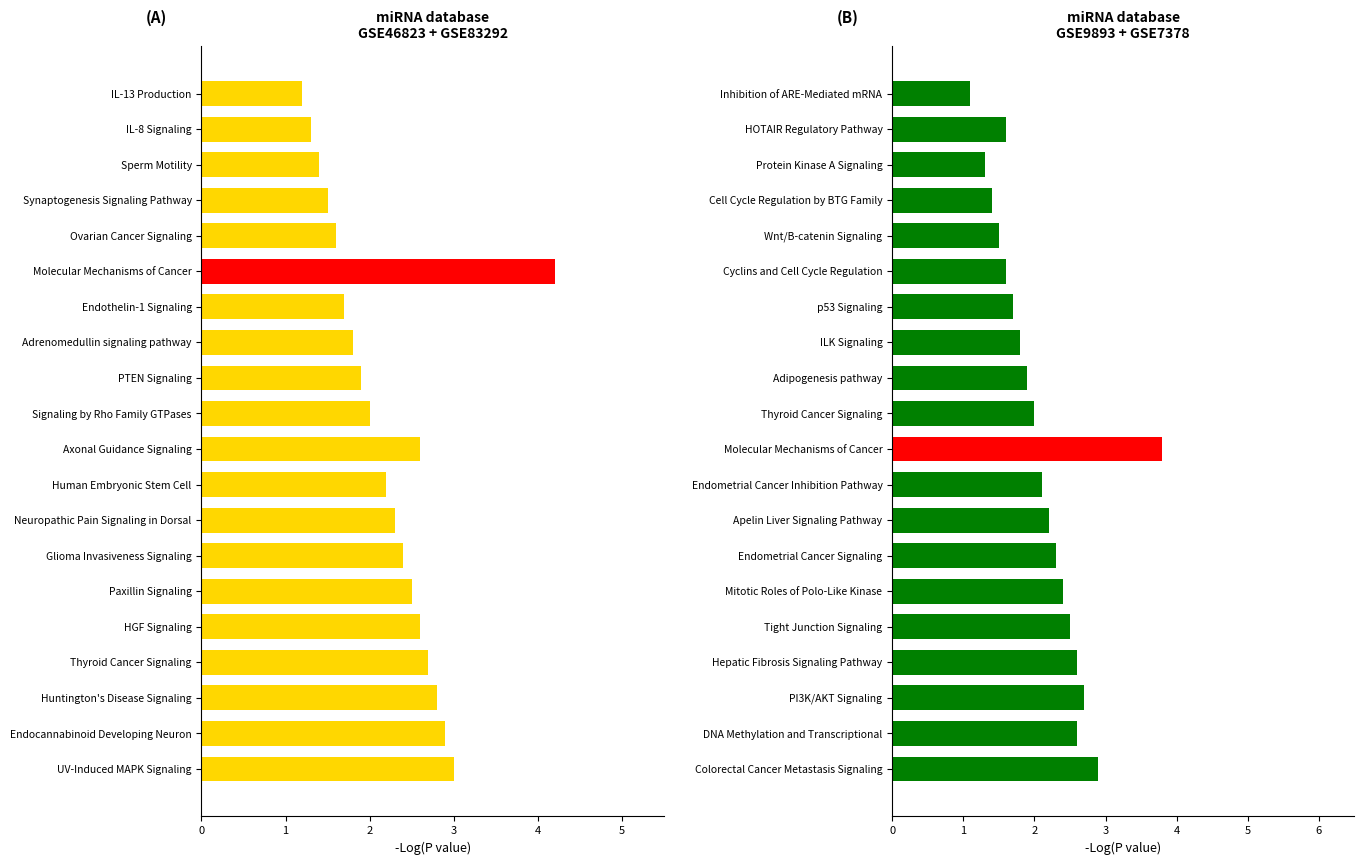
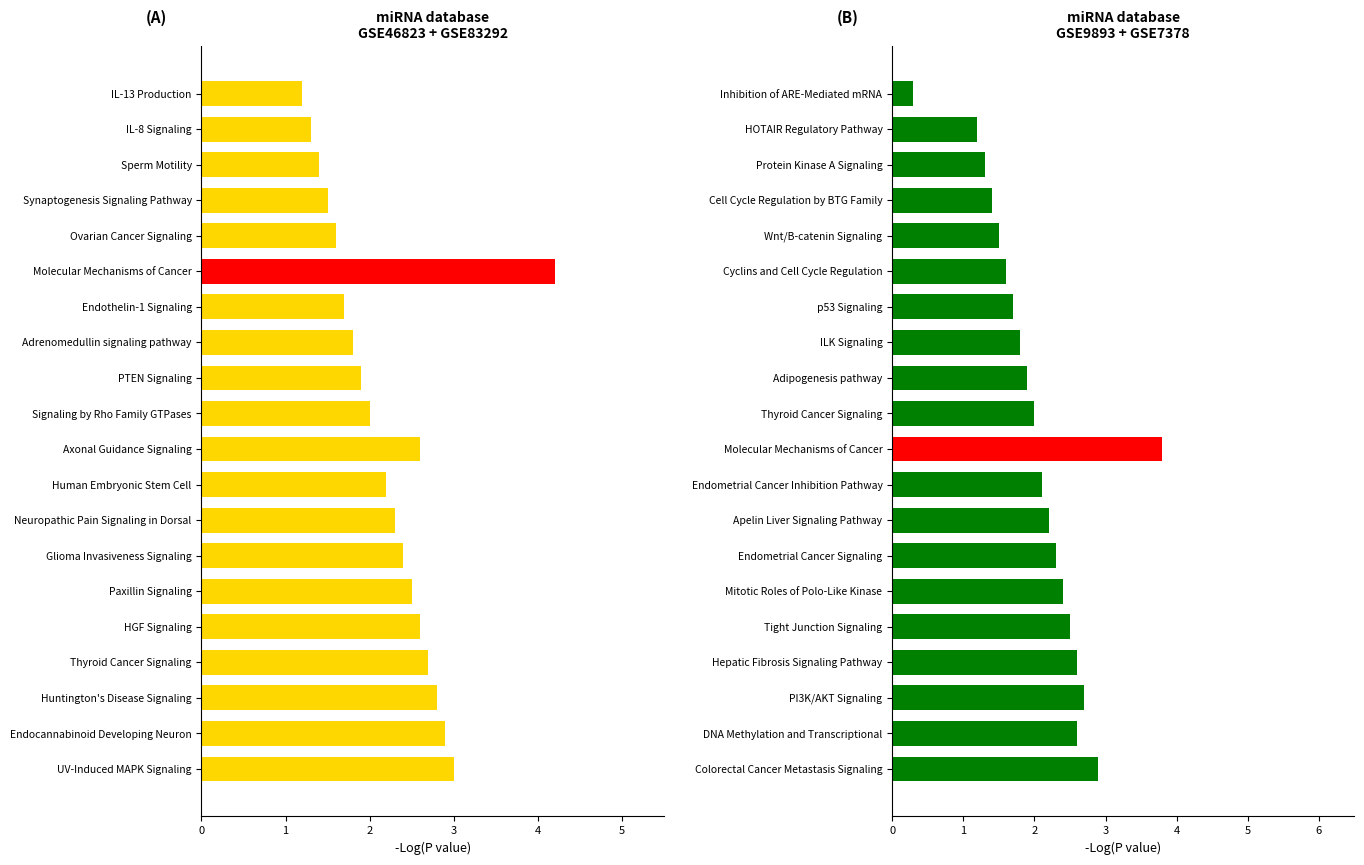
  {
    "miRNA database GSE46823 + GSE83292": {
      "IL-13 Production": 1.2,
      "IL-8 Signaling": 1.3,
      "Sperm Motility": 1.4,
      "Synaptogenesis Signaling Pathway": 1.5,
      "Ovarian Cancer Signaling": 1.6,
      "Molecular Mechanisms of Cancer": 4.2,
      "Endothelin-1 Signaling": 1.7,
      "Adrenomedullin signaling pathway": 1.8,
      "PTEN Signaling": 1.9,
      "Signaling by Rho Family GTPases": 2.0,
      "Axonal Guidance Signaling": 2.6,
      "Human Embryonic Stem Cell": 2.2,
      "Neuropathic Pain Signaling in Dorsal": 2.3,
      "Glioma Invasiveness Signaling": 2.4,
      "Paxillin Signaling": 2.5,
      "HGF Signaling": 2.6,
      "Thyroid Cancer Signaling": 2.7,
      "Huntington's Disease Signaling": 2.8,
      "Endocannabinoid Developing Neuron": 2.9,
      "UV-Induced MAPK Signaling": 3.0
    },
    "miRNA database GSE9893 + GSE7378": {
-     "Inhibition of ARE-Mediated mRNA": 1.1,
-     "HOTAIR Regulatory Pathway": 1.6,
+     "Inhibition of ARE-Mediated mRNA": 0.3,
+     "HOTAIR Regulatory Pathway": 1.2,
      "Protein Kinase A Signaling": 1.3,
      "Cell Cycle Regulation by BTG Family": 1.4,
      "Wnt/B-catenin Signaling": 1.5,
      "Cyclins and Cell Cycle Regulation": 1.6,
      "p53 Signaling": 1.7,
      "ILK Signaling": 1.8,
      "Adipogenesis pathway": 1.9,
      "Thyroid Cancer Signaling": 2.0,
      "Molecular Mechanisms of Cancer": 3.8,
      "Endometrial Cancer Inhibition Pathway": 2.1,
      "Apelin Liver Signaling Pathway": 2.2,
      "Endometrial Cancer Signaling": 2.3,
      "Mitotic Roles of Polo-Like Kinase": 2.4,
      "Tight Junction Signaling": 2.5,
      "Hepatic Fibrosis Signaling Pathway": 2.6,
      "PI3K/AKT Signaling": 2.7,
      "DNA Methylation and Transcriptional": 2.6,
      "Colorectal Cancer Metastasis Signaling": 2.9
    }
  }
